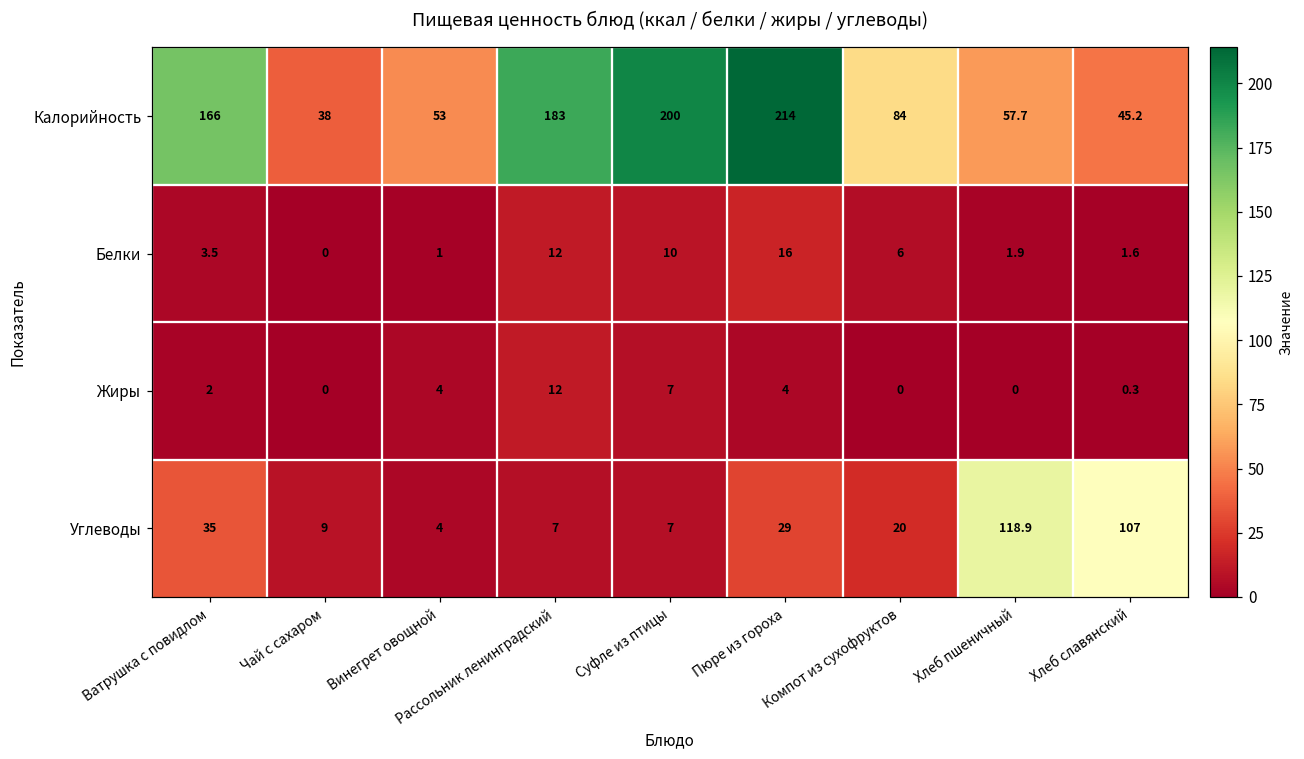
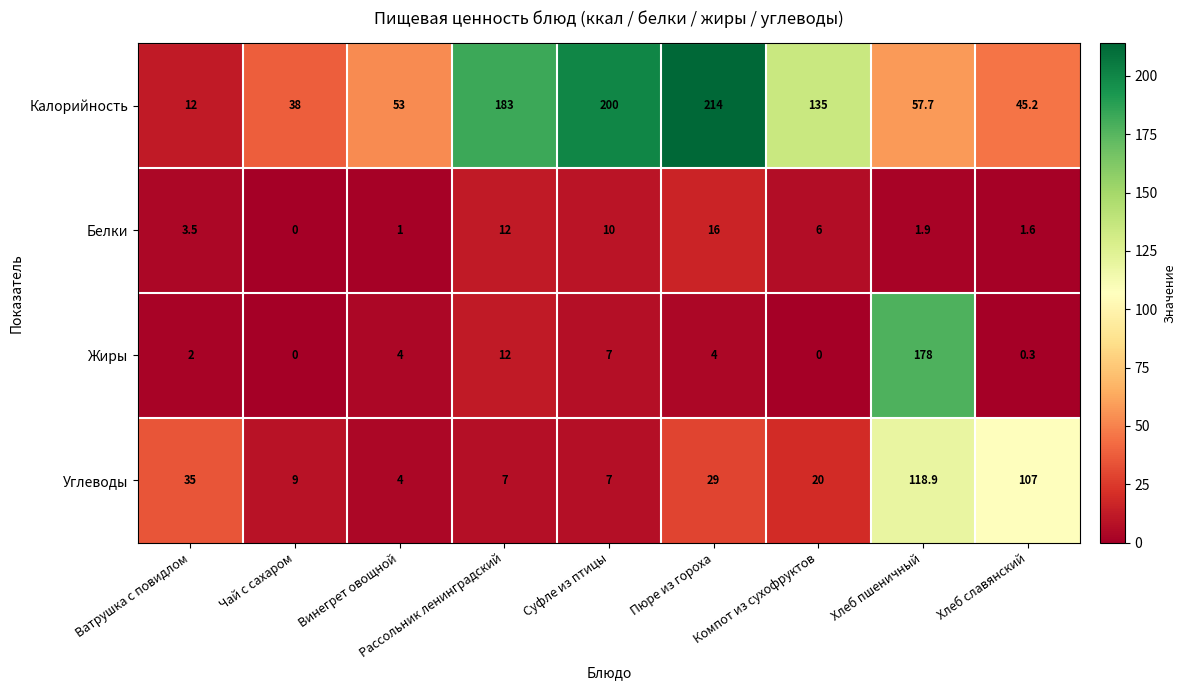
  {
    "Калорийность": {
-     "Ватрушка с повидлом": 166,
+     "Ватрушка с повидлом": 12,
      "Чай с сахаром": 38,
      "Винегрет овощной": 53,
      "Рассольник ленинградский": 183,
      "Суфле из птицы": 200,
      "Пюре из гороха": 214,
-     "Компот из сухофруктов": 84,
+     "Компот из сухофруктов": 135,
      "Хлеб пшеничный": 57.7,
      "Хлеб славянский": 45.2
    },
    "Белки": {
      "Ватрушка с повидлом": 3.5,
      "Чай с сахаром": 0,
      "Винегрет овощной": 1,
      "Рассольник ленинградский": 12,
      "Суфле из птицы": 10,
      "Пюре из гороха": 16,
      "Компот из сухофруктов": 6,
      "Хлеб пшеничный": 1.9,
      "Хлеб славянский": 1.6
    },
    "Жиры": {
      "Ватрушка с повидлом": 2,
      "Чай с сахаром": 0,
      "Винегрет овощной": 4,
      "Рассольник ленинградский": 12,
      "Суфле из птицы": 7,
      "Пюре из гороха": 4,
      "Компот из сухофруктов": 0,
-     "Хлеб пшеничный": 0,
+     "Хлеб пшеничный": 178,
      "Хлеб славянский": 0.3
    },
    "Углеводы": {
      "Ватрушка с повидлом": 35,
      "Чай с сахаром": 9,
      "Винегрет овощной": 4,
      "Рассольник ленинградский": 7,
      "Суфле из птицы": 7,
      "Пюре из гороха": 29,
      "Компот из сухофруктов": 20,
      "Хлеб пшеничный": 118.9,
      "Хлеб славянский": 107
    }
  }
